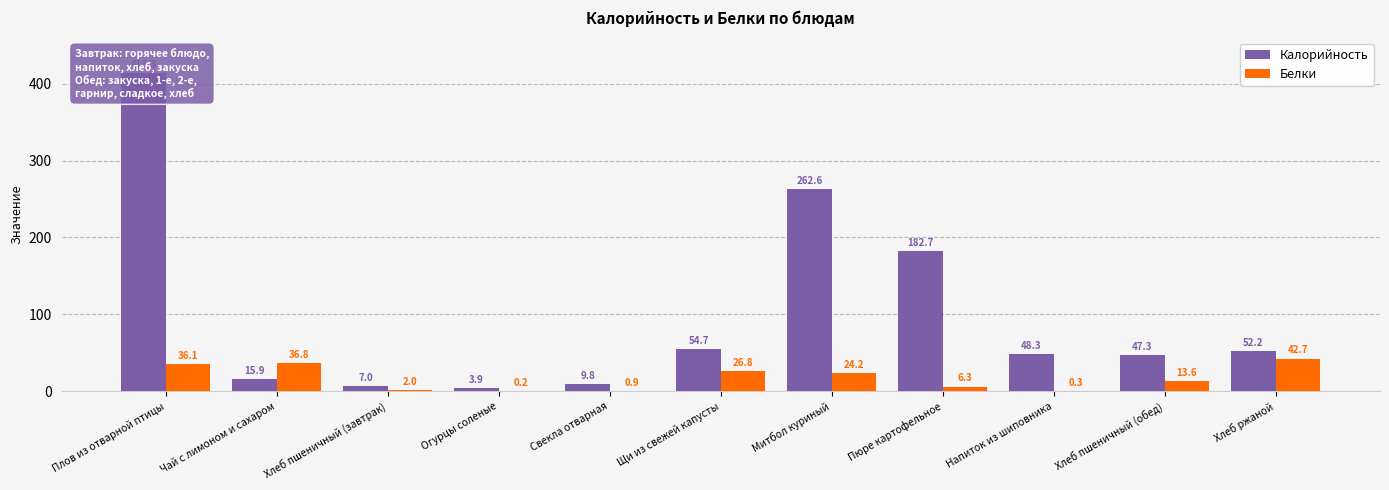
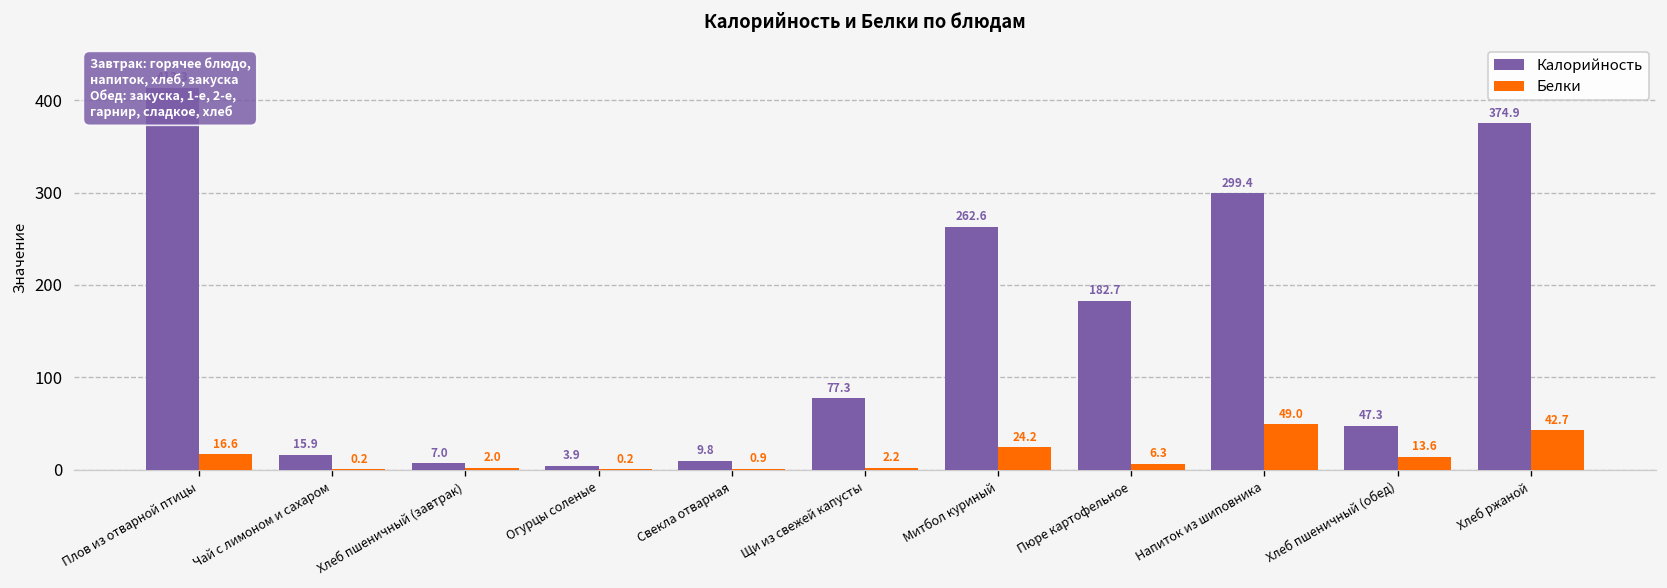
  {
    "Калорийность": {
      "Чай с лимоном и сахаром": 15.9,
      "Хлеб пшеничный (завтрак)": 7.0,
      "Огурцы соленые": 3.9,
      "Свекла отварная": 9.8,
-     "Щи из свежей капусты": 54.7,
+     "Щи из свежей капусты": 77.3,
      "Митбол куриный": 262.6,
      "Пюре картофельное": 182.7,
-     "Напиток из шиповника": 48.3,
+     "Напиток из шиповника": 299.4,
      "Хлеб пшеничный (обед)": 47.3,
-     "Хлеб ржаной": 52.2
+     "Хлеб ржаной": 374.9
    },
    "Белки": {
-     "Плов из отварной птицы": 36.1,
-     "Чай с лимоном и сахаром": 36.8,
+     "Плов из отварной птицы": 16.6,
+     "Чай с лимоном и сахаром": 0.2,
      "Хлеб пшеничный (завтрак)": 2.0,
      "Огурцы соленые": 0.2,
      "Свекла отварная": 0.9,
-     "Щи из свежей капусты": 26.8,
+     "Щи из свежей капусты": 2.2,
      "Митбол куриный": 24.2,
      "Пюре картофельное": 6.3,
-     "Напиток из шиповника": 0.3,
+     "Напиток из шиповника": 49.0,
      "Хлеб пшеничный (обед)": 13.6,
      "Хлеб ржаной": 42.7
    }
  }
